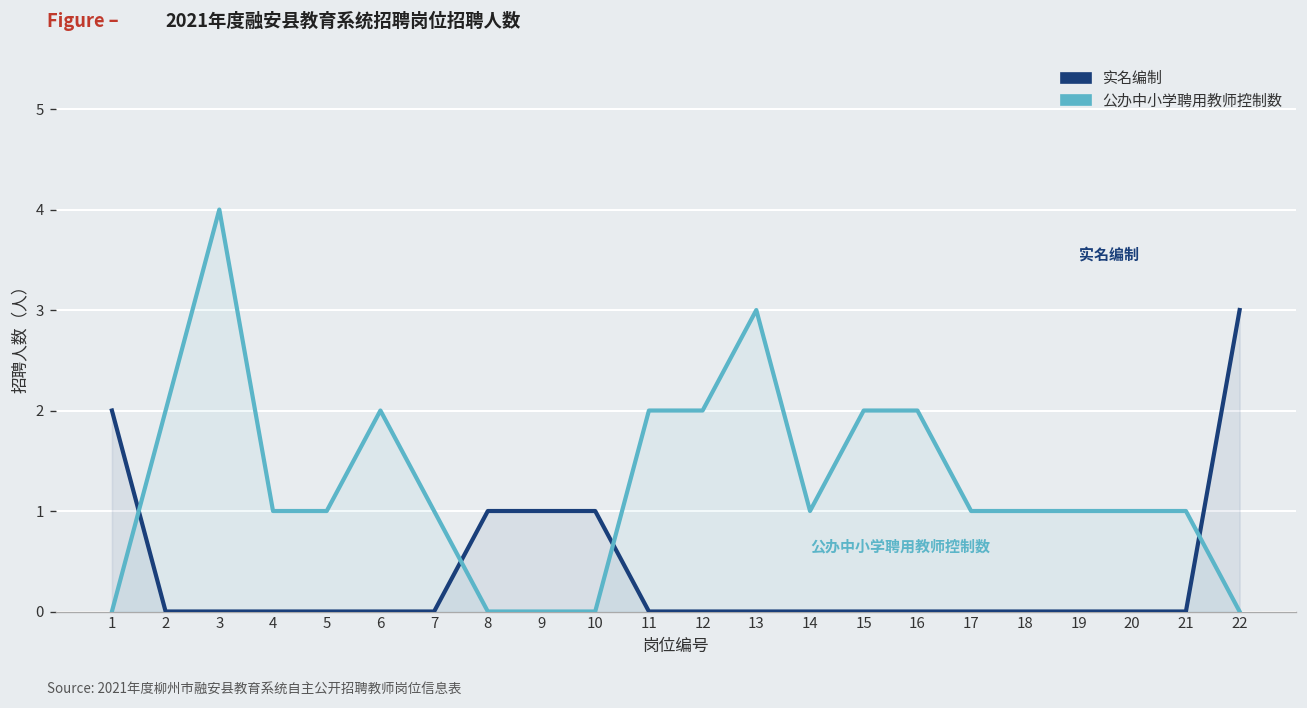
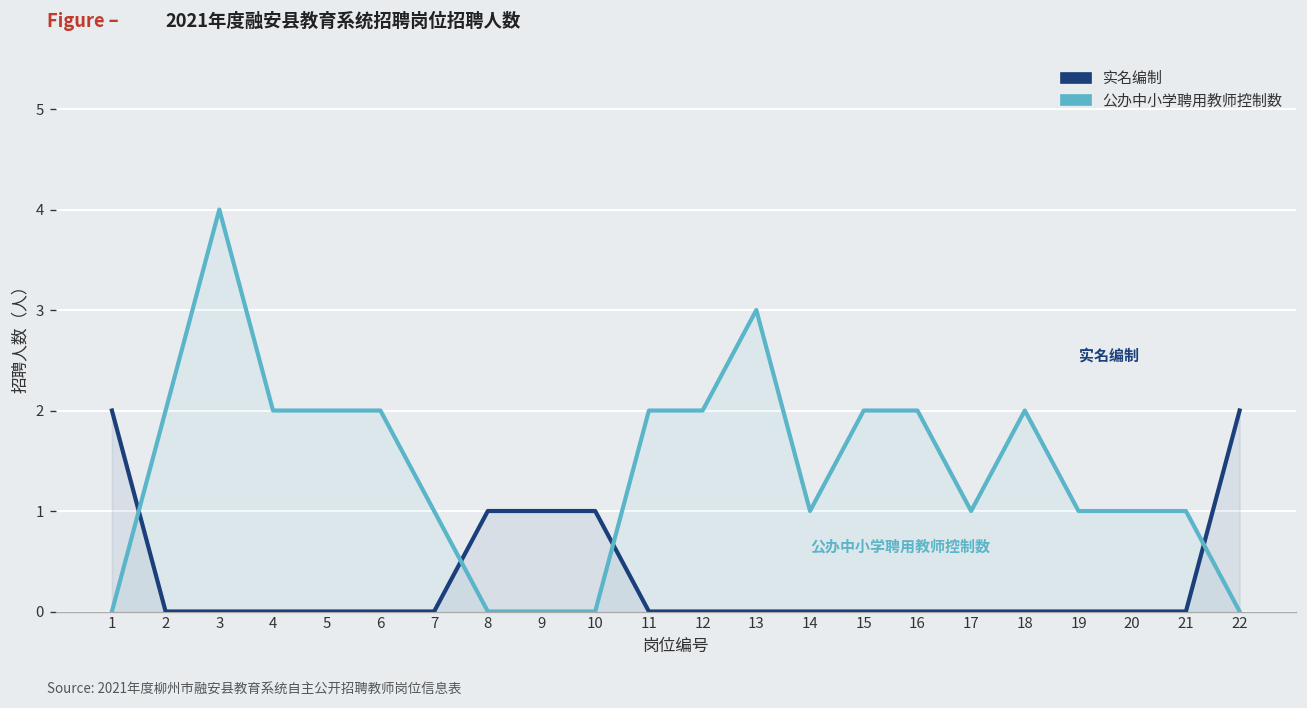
  {
    "实名编制": {
      "1": 2,
      "2": 0,
      "3": 0,
      "4": 0,
      "5": 0,
      "6": 0,
      "7": 0,
      "8": 1,
      "9": 1,
      "10": 1,
      "11": 0,
      "12": 0,
      "13": 0,
      "14": 0,
      "15": 0,
      "16": 0,
      "17": 0,
      "18": 0,
      "19": 0,
      "20": 0,
      "21": 0,
-     "22": 3
+     "22": 2
    },
    "公办中小学聘用教师控制数": {
      "1": 0,
      "2": 2,
      "3": 4,
-     "4": 1,
-     "5": 1,
+     "4": 2,
+     "5": 2,
      "6": 2,
      "7": 1,
      "8": 0,
      "9": 0,
      "10": 0,
      "11": 2,
      "12": 2,
      "13": 3,
      "14": 1,
      "15": 2,
      "16": 2,
      "17": 1,
-     "18": 1,
+     "18": 2,
      "19": 1,
      "20": 1,
      "21": 1,
      "22": 0
    }
  }
